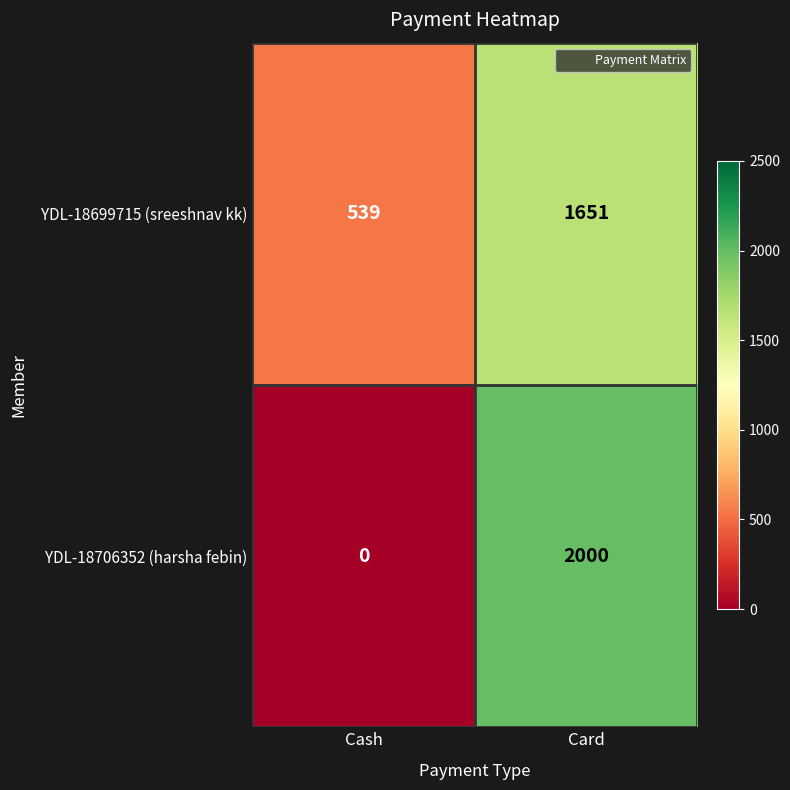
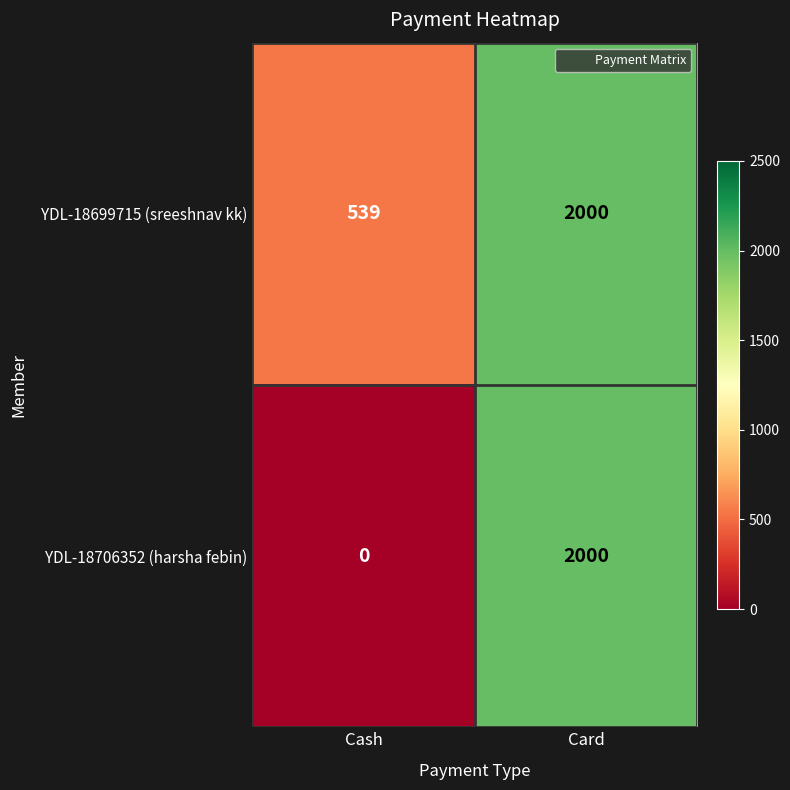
  {
    "YDL-18699715 (sreeshnav kk)": {
      "Cash": 539,
-     "Card": 1651
+     "Card": 2000
    },
    "YDL-18706352 (harsha febin)": {
      "Cash": 0,
      "Card": 2000
    }
  }
